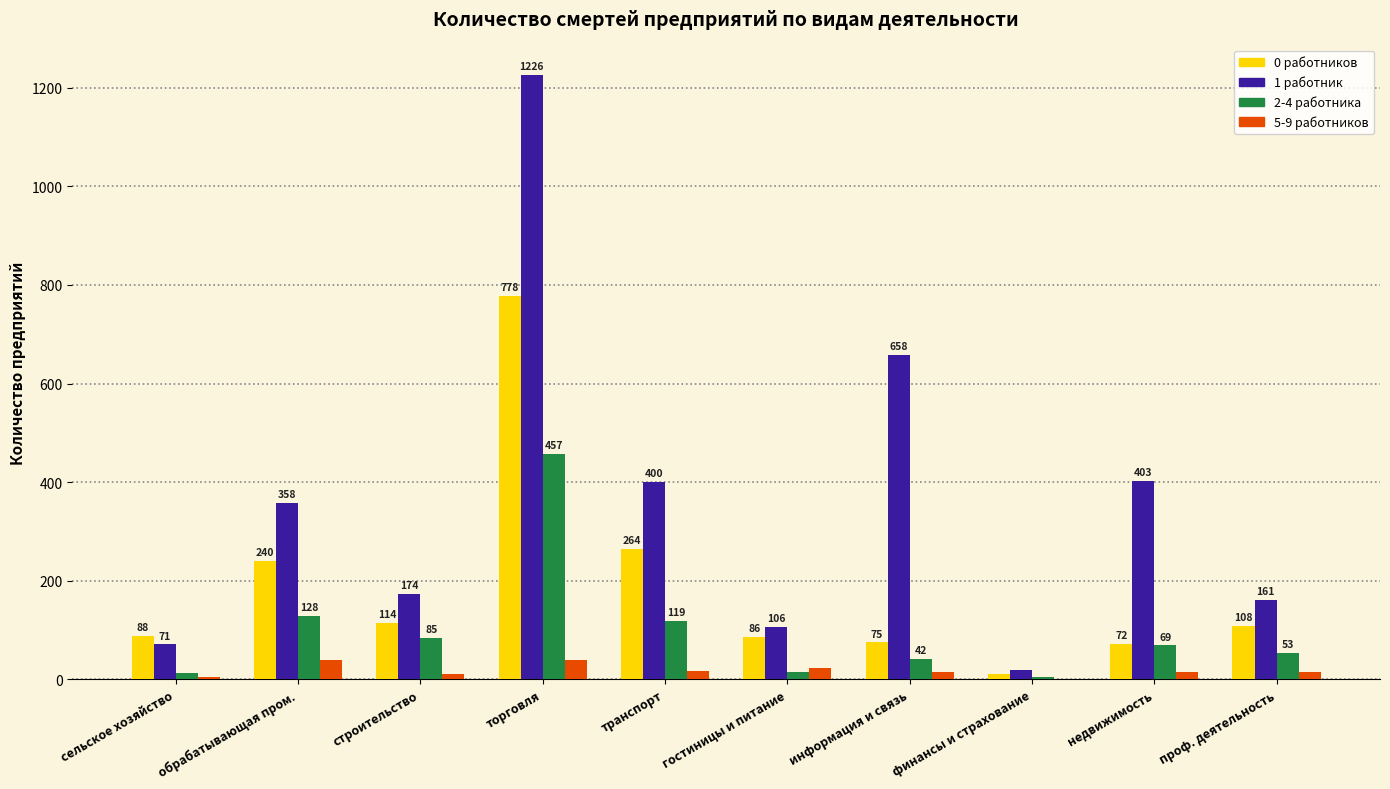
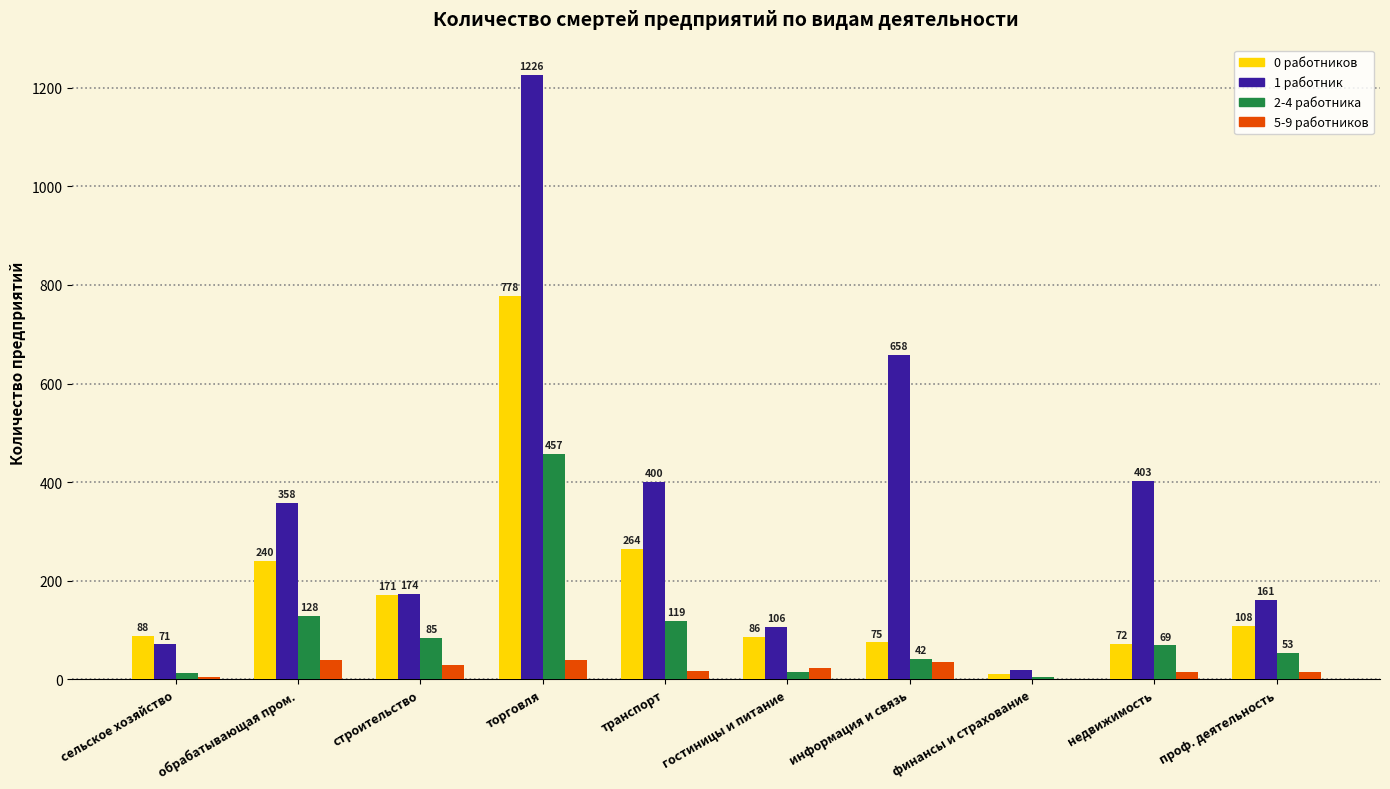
  {
    "0 работников": {
      "сельское хозяйство": 88,
      "обрабатывающая пром.": 240,
-     "строительство": 114,
+     "строительство": 171,
      "торговля": 778,
      "транспорт": 264,
      "гостиницы и питание": 86,
      "информация и связь": 75,
      "недвижимость": 72,
      "проф. деятельность": 108
    },
    "1 работник": {
      "сельское хозяйство": 71,
      "обрабатывающая пром.": 358,
      "строительство": 174,
      "торговля": 1226,
      "транспорт": 400,
      "гостиницы и питание": 106,
      "информация и связь": 658,
      "недвижимость": 403,
      "проф. деятельность": 161
    },
    "2-4 работника": {
      "обрабатывающая пром.": 128,
      "строительство": 85,
      "торговля": 457,
      "транспорт": 119,
      "информация и связь": 42,
      "недвижимость": 69,
      "проф. деятельность": 53
    },
    "5-9 работников": {
      "обрабатывающая пром.": 40,
-     "строительство": 10,
+     "строительство": 30,
      "торговля": 40,
      "транспорт": 20,
      "гостиницы и питание": 20,
-     "информация и связь": 20,
+     "информация и связь": 40,
      "недвижимость": 20,
      "проф. деятельность": 20
    }
  }
